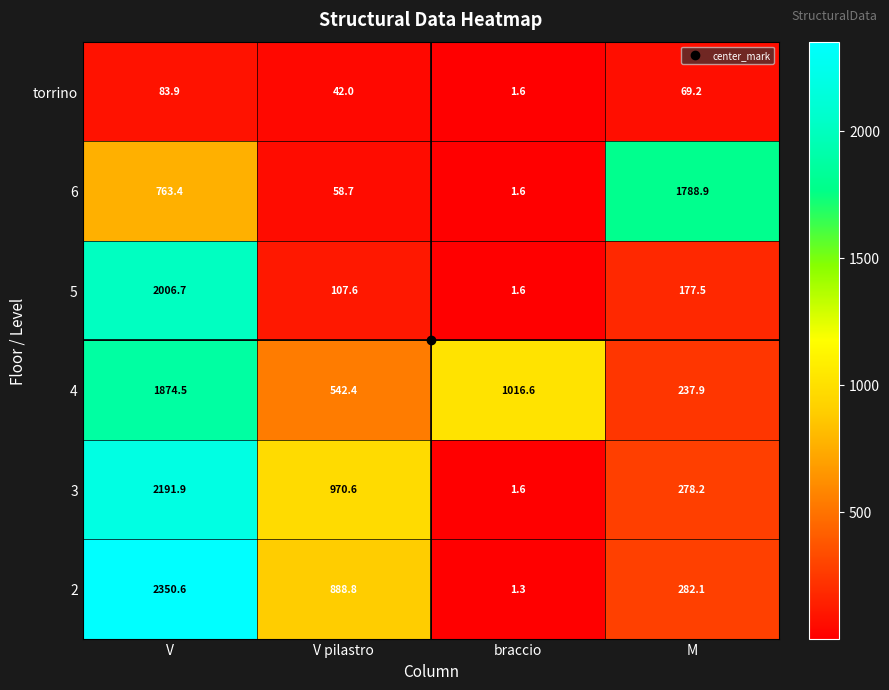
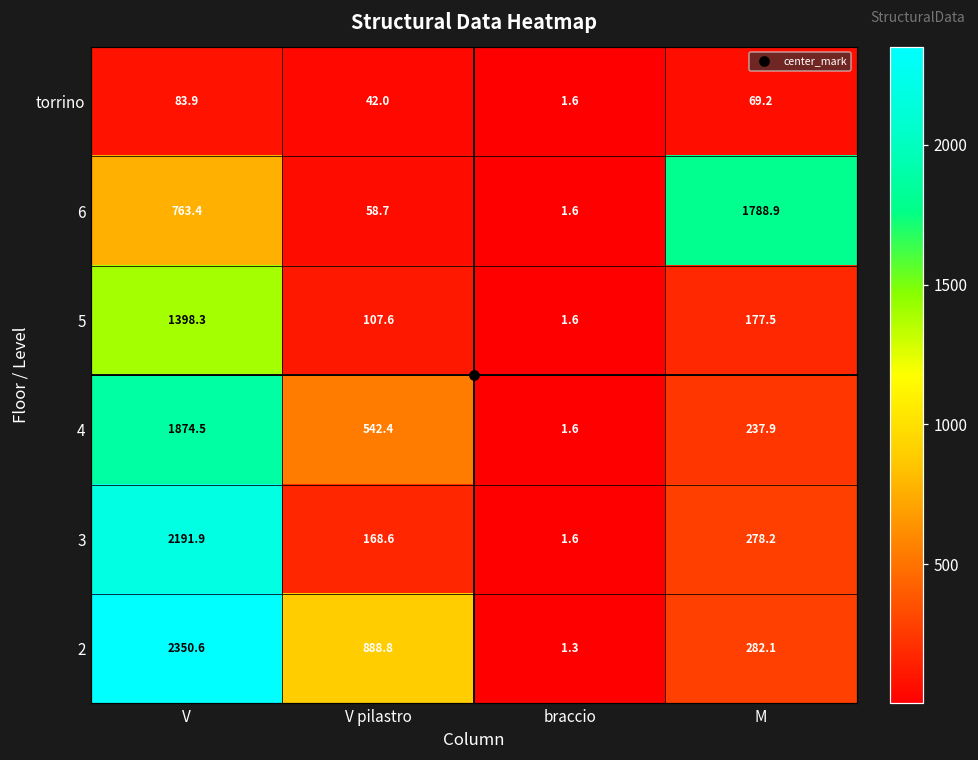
  {
    "torrino": {
      "V": 83.9,
      "V pilastro": 42.0,
      "braccio": 1.6,
      "M": 69.2
    },
    "6": {
      "V": 763.4,
      "V pilastro": 58.7,
      "braccio": 1.6,
      "M": 1788.9
    },
    "5": {
-     "V": 2006.7,
+     "V": 1398.3,
      "V pilastro": 107.6,
      "braccio": 1.6,
      "M": 177.5
    },
    "4": {
      "V": 1874.5,
      "V pilastro": 542.4,
-     "braccio": 1016.6,
+     "braccio": 1.6,
      "M": 237.9
    },
    "3": {
      "V": 2191.9,
-     "V pilastro": 970.6,
+     "V pilastro": 168.6,
      "braccio": 1.6,
      "M": 278.2
    },
    "2": {
      "V": 2350.6,
      "V pilastro": 888.8,
      "braccio": 1.3,
      "M": 282.1
    }
  }
